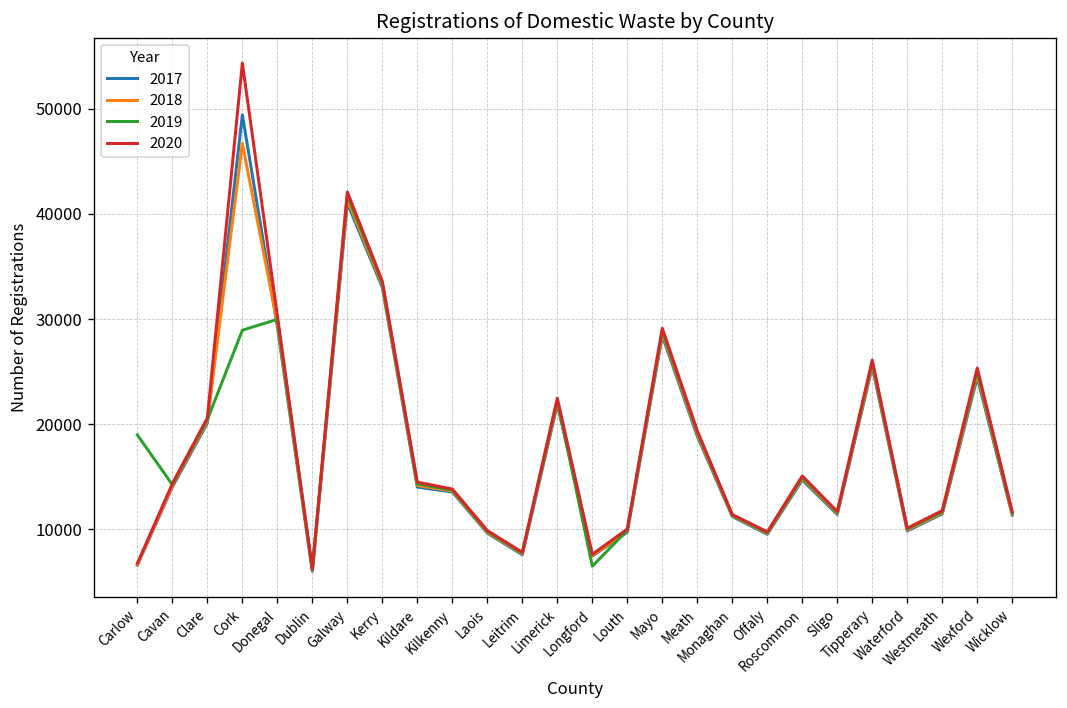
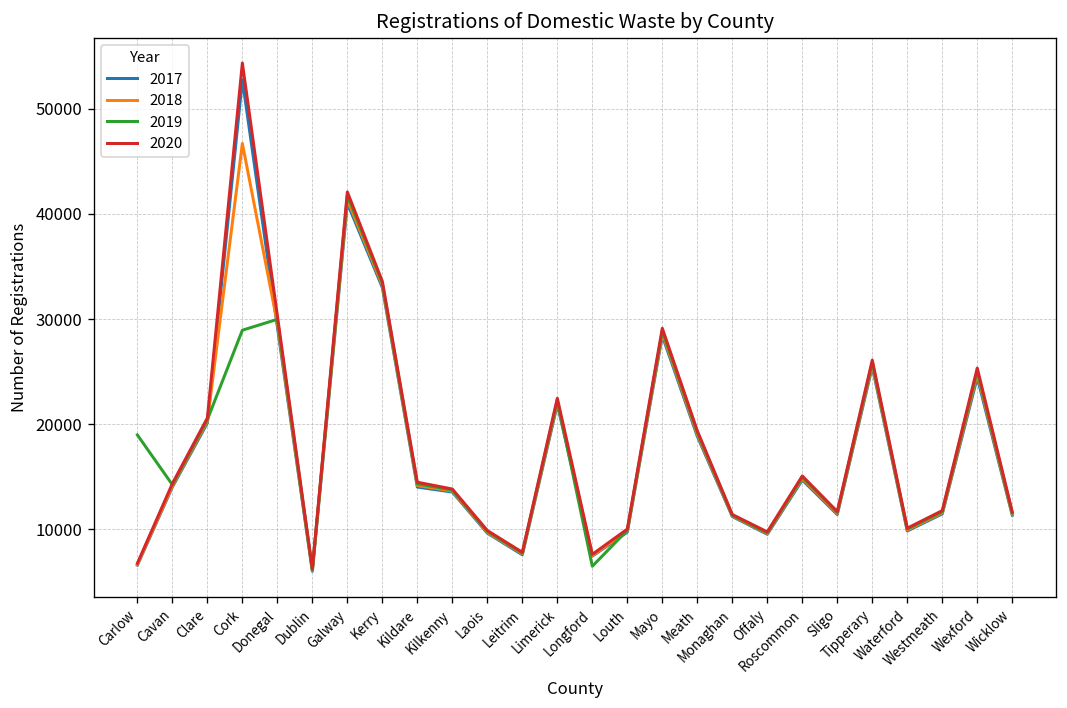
  {
    "2017": {
-     "Cork": 49000,
+     "Cork": 53000,
      "Donegal": 29000,
      "Galway": 41000,
      "Wexford": 24000
    },
    "2018": {
      "Cork": 47000,
      "Donegal": 30000,
      "Galway": 41000
    },
    "2019": {
      "Carlow": 19000,
      "Cork": 29000,
      "Donegal": 30000,
      "Galway": 42000,
      "Longford": 6000
    },
    "2020": {
      "Cork": 54000,
      "Donegal": 30000,
      "Galway": 42000
    }
  }
